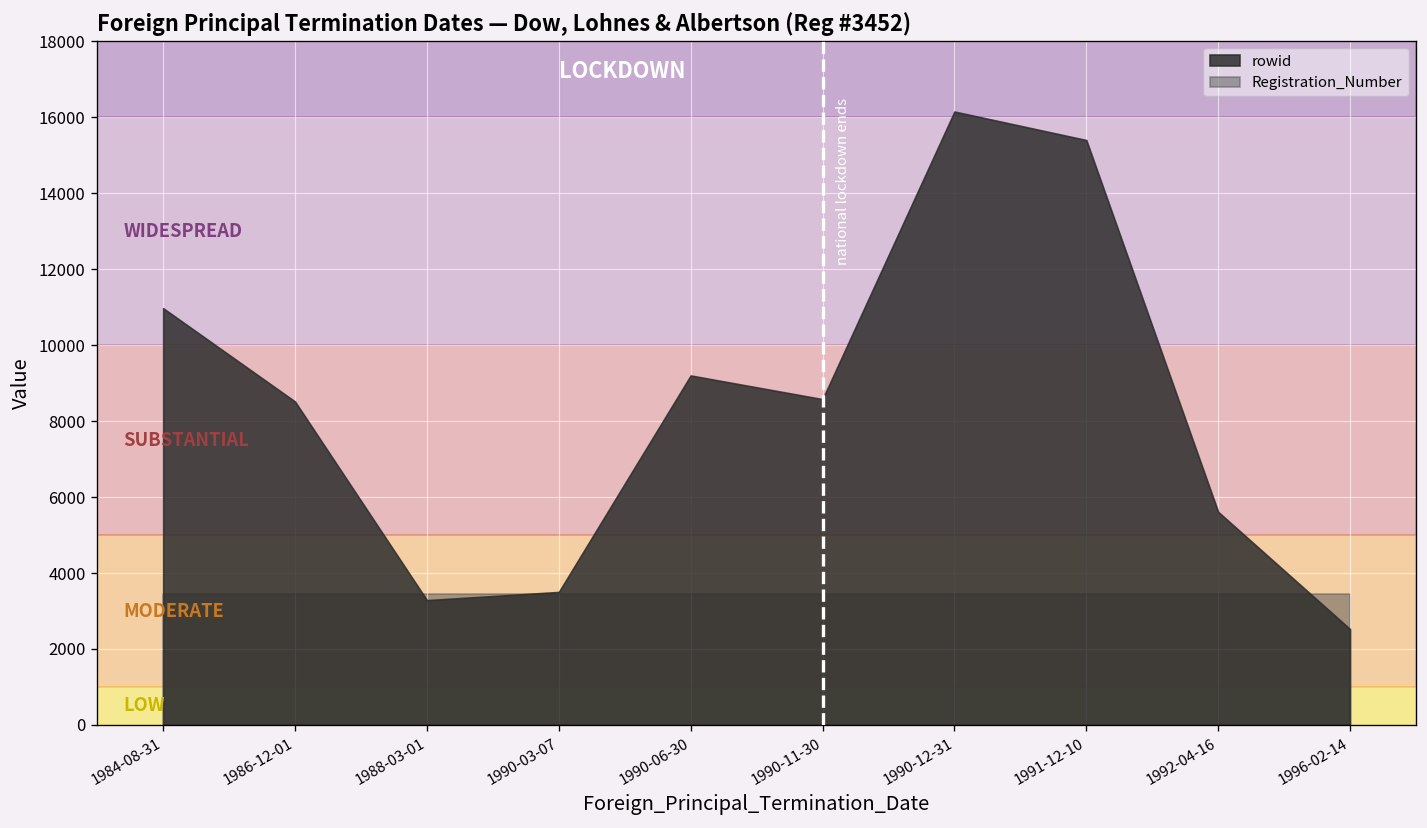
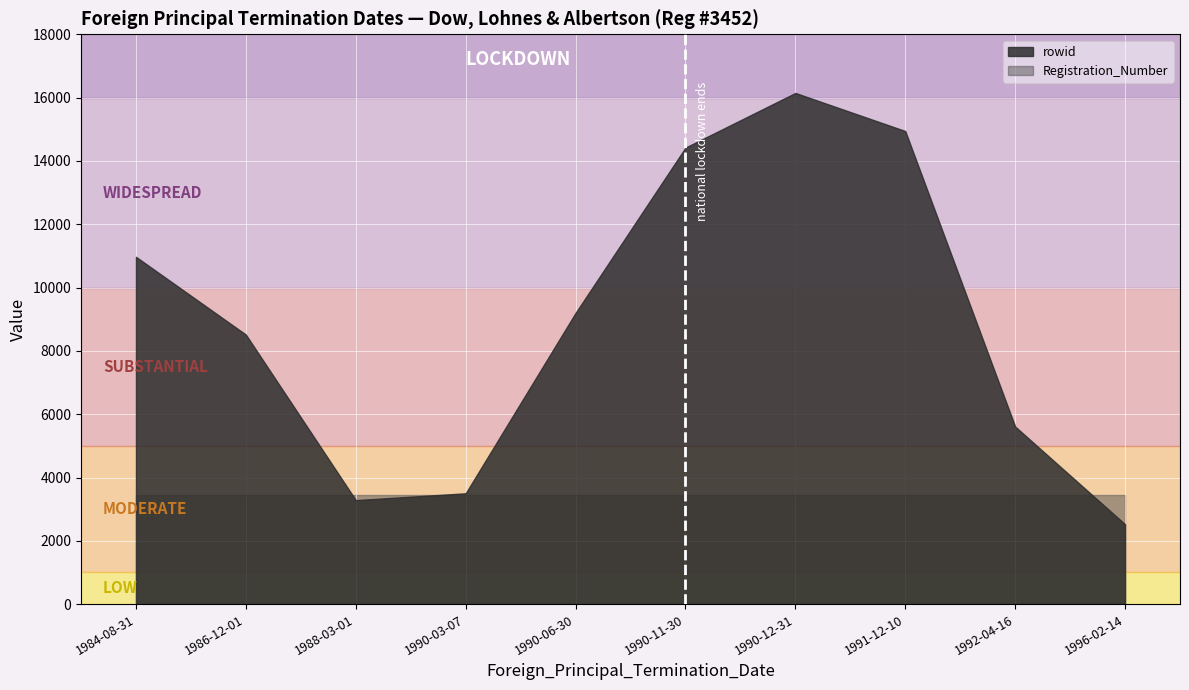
  {
    "rowid": {
      "1984-08-31": 11000,
      "1986-12-01": 8500,
      "1988-03-01": 3300,
      "1990-06-30": 9200,
-     "1990-11-30": 8600,
+     "1990-11-30": 14400,
      "1990-12-31": 16100,
-     "1991-12-10": 15400,
+     "1991-12-10": 14900,
      "1992-04-16": 5600,
      "1996-02-14": 2500
    },
    "Registration_Number": {
      "1984-08-31": 3500,
      "1986-12-01": 3500,
      "1988-03-01": 3500,
      "1990-06-30": 3500,
      "1990-11-30": 3500,
      "1990-12-31": 3500,
      "1991-12-10": 3500,
      "1992-04-16": 3500,
      "1996-02-14": 3500
    }
  }
